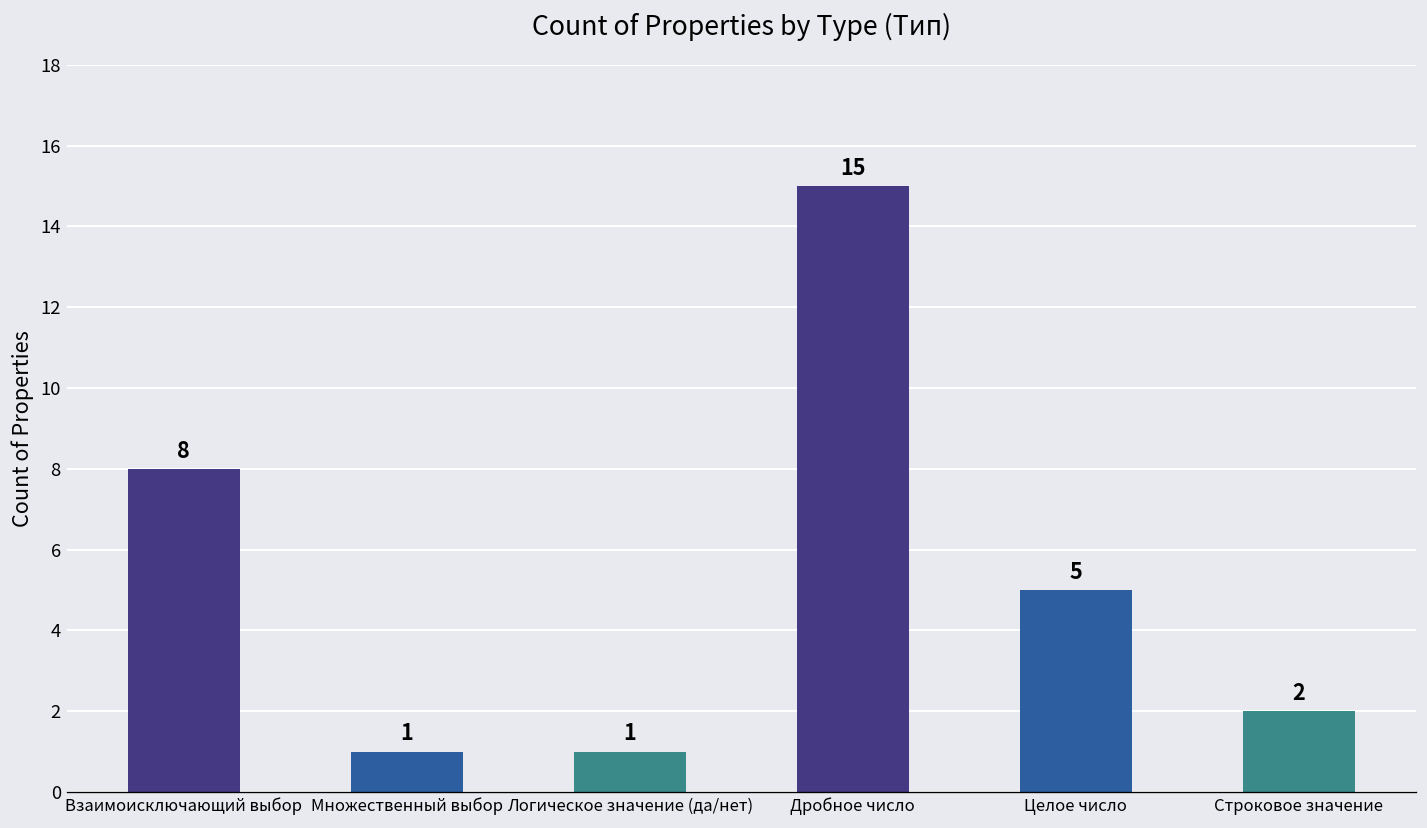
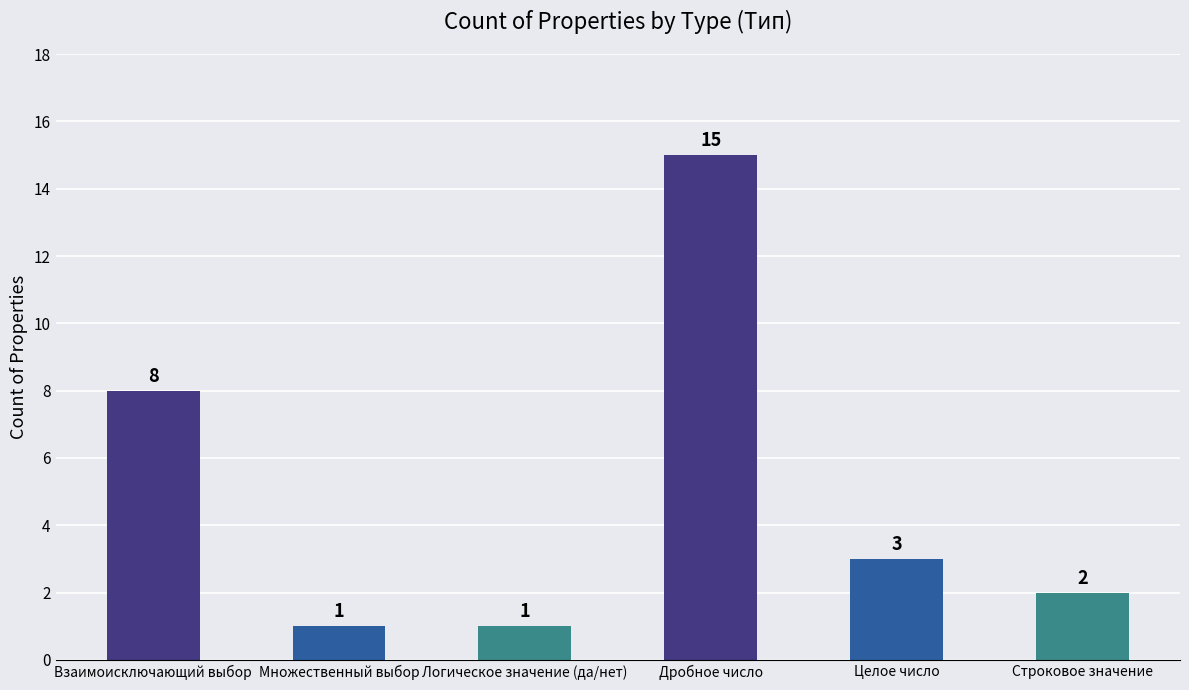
  {
    "Взаимоисключающий выбор": 8,
    "Множественный выбор": 1,
    "Логическое значение (да/нет)": 1,
    "Дробное число": 15,
-   "Целое число": 5,
+   "Целое число": 3,
    "Строковое значение": 2
  }
